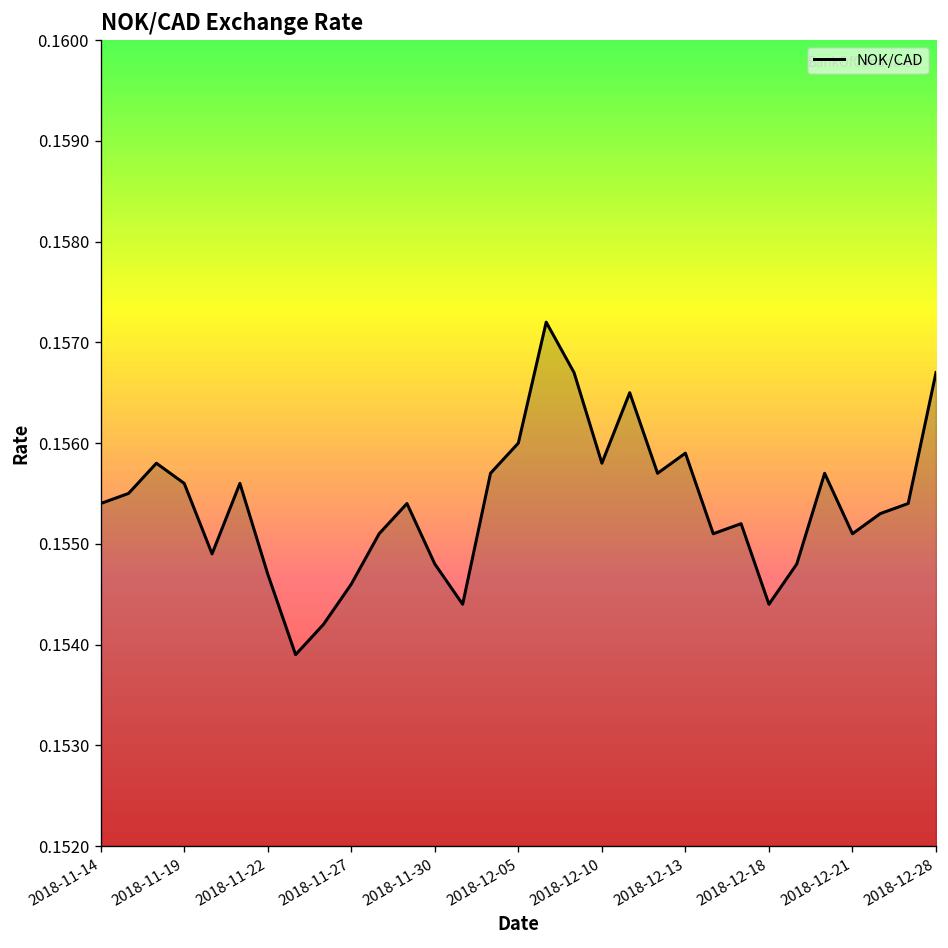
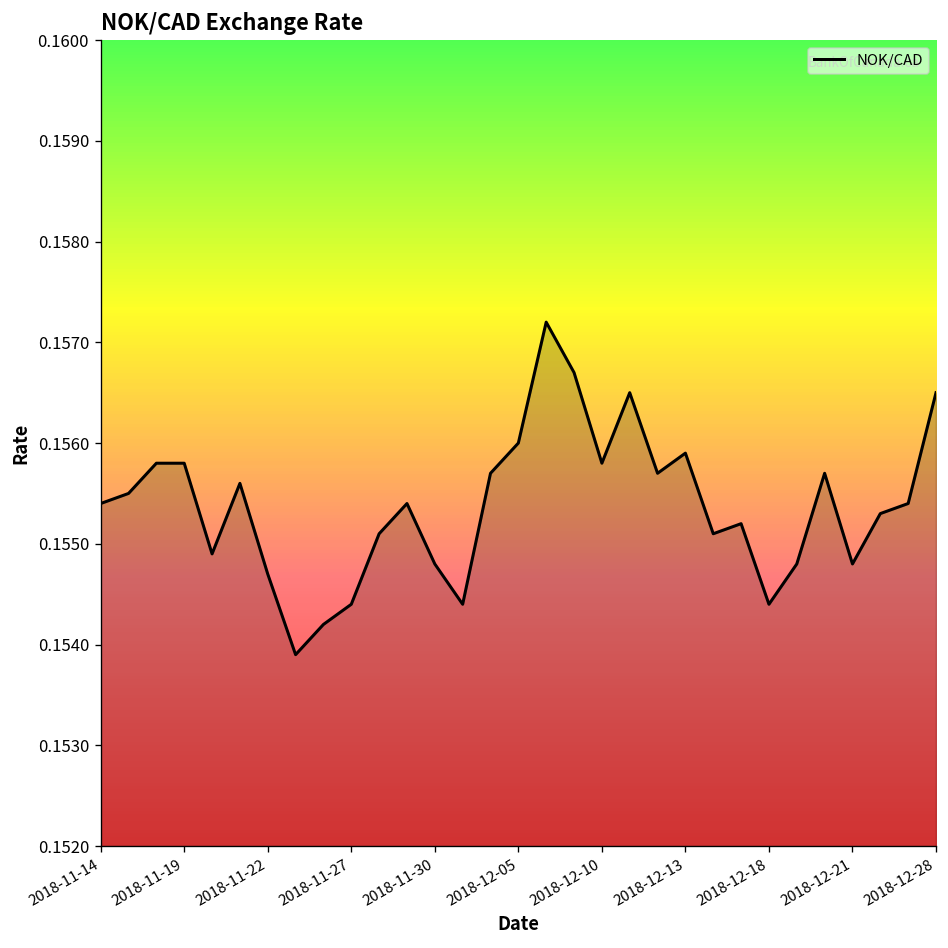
  {
    "2018-11-14": 0.1554,
-   "2018-11-19": 0.1556,
+   "2018-11-19": 0.1558,
    "2018-11-22": 0.1547,
-   "2018-11-27": 0.1546,
+   "2018-11-27": 0.1544,
    "2018-11-30": 0.1548,
    "2018-12-05": 0.1560,
    "2018-12-10": 0.1558,
    "2018-12-13": 0.1559,
    "2018-12-18": 0.1544,
-   "2018-12-21": 0.1551,
-   "2018-12-28": 0.1567
+   "2018-12-21": 0.1548,
+   "2018-12-28": 0.1565
  }
